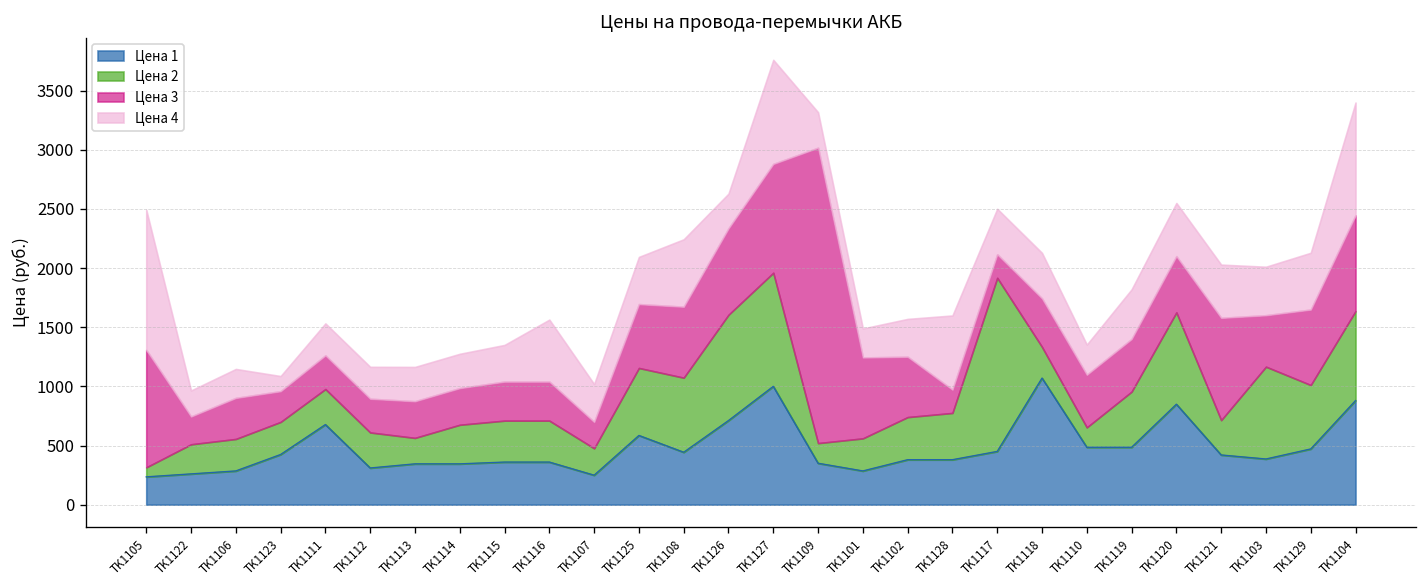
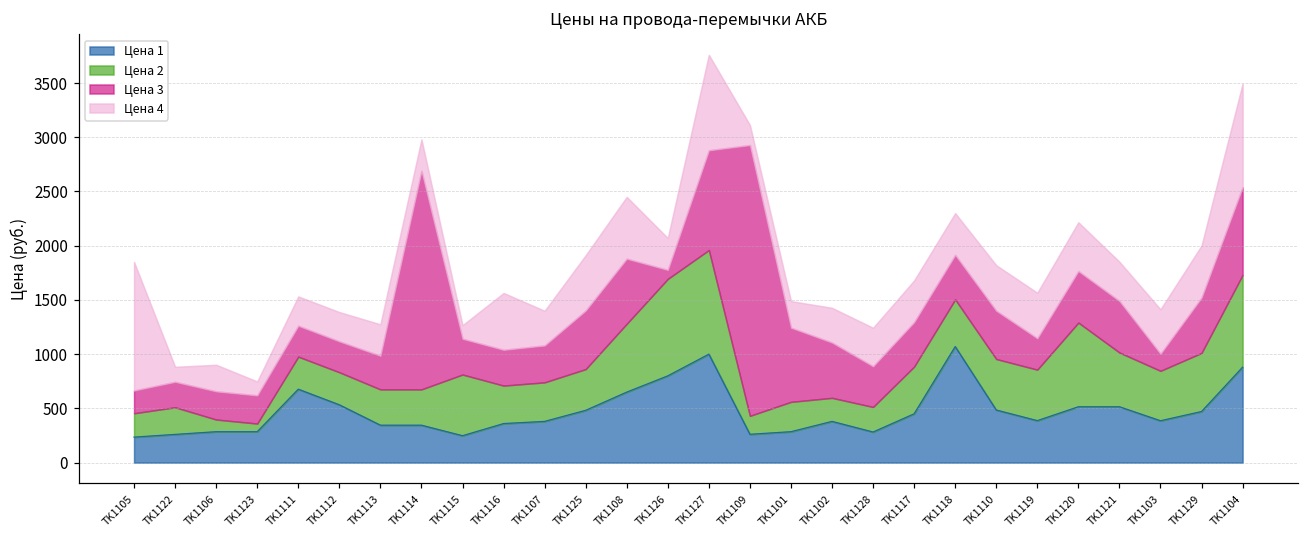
  {
    "Цена 1": {
      "TK1105": 200,
      "TK1122": 300,
      "TK1106": 300,
-     "TK1123": 400,
+     "TK1123": 300,
      "TK1111": 700,
-     "TK1112": 300,
+     "TK1112": 500,
      "TK1113": 300,
      "TK1114": 300,
-     "TK1115": 400,
+     "TK1115": 200,
      "TK1116": 400,
-     "TK1107": 200,
-     "TK1125": 600,
-     "TK1108": 400,
-     "TK1126": 700,
+     "TK1107": 400,
+     "TK1125": 500,
+     "TK1108": 700,
+     "TK1126": 800,
      "TK1127": 1000,
-     "TK1109": 400,
+     "TK1109": 300,
      "TK1101": 300,
      "TK1102": 400,
-     "TK1128": 400,
+     "TK1128": 300,
      "TK1117": 500,
      "TK1118": 1100,
      "TK1110": 500,
-     "TK1119": 500,
-     "TK1120": 800,
-     "TK1121": 400,
+     "TK1119": 400,
+     "TK1120": 500,
+     "TK1121": 500,
      "TK1103": 400,
      "TK1129": 500,
      "TK1104": 900
    },
    "Цена 2": {
-     "TK1105": 100,
+     "TK1105": 200,
      "TK1122": 300,
-     "TK1106": 300,
-     "TK1123": 300,
+     "TK1106": 100,
+     "TK1123": 100,
      "TK1111": 300,
      "TK1112": 300,
-     "TK1113": 200,
+     "TK1113": 300,
      "TK1114": 300,
-     "TK1115": 400,
+     "TK1115": 600,
      "TK1116": 400,
-     "TK1107": 200,
-     "TK1125": 600,
+     "TK1107": 400,
+     "TK1125": 400,
      "TK1108": 600,
      "TK1126": 900,
      "TK1127": 1000,
      "TK1109": 200,
      "TK1101": 300,
-     "TK1102": 400,
-     "TK1128": 400,
-     "TK1117": 1500,
-     "TK1118": 300,
-     "TK1110": 200,
+     "TK1102": 200,
+     "TK1128": 200,
+     "TK1117": 400,
+     "TK1118": 400,
+     "TK1110": 500,
      "TK1119": 500,
      "TK1120": 800,
-     "TK1121": 300,
-     "TK1103": 800,
+     "TK1121": 500,
+     "TK1103": 500,
      "TK1129": 500,
-     "TK1104": 800
+     "TK1104": 900
    },
    "Цена 3": {
-     "TK1105": 1000,
+     "TK1105": 200,
      "TK1122": 200,
-     "TK1106": 350,
+     "TK1106": 260,
      "TK1123": 300,
      "TK1111": 300,
      "TK1112": 300,
      "TK1113": 300,
-     "TK1114": 300,
+     "TK1114": 2000,
      "TK1115": 300,
      "TK1116": 300,
-     "TK1107": 200,
+     "TK1107": 300,
      "TK1125": 500,
      "TK1108": 600,
-     "TK1126": 700,
+     "TK1126": 100,
      "TK1127": 900,
      "TK1109": 2500,
      "TK1101": 700,
      "TK1102": 500,
-     "TK1128": 200,
-     "TK1117": 200,
+     "TK1128": 400,
+     "TK1117": 400,
      "TK1118": 400,
      "TK1110": 400,
-     "TK1119": 400,
+     "TK1119": 300,
      "TK1120": 500,
-     "TK1121": 900,
-     "TK1103": 400,
-     "TK1129": 600,
+     "TK1121": 500,
+     "TK1103": 200,
+     "TK1129": 500,
      "TK1104": 800
    },
    "Цена 4": {
      "TK1105": 1200,
-     "TK1122": 200,
+     "TK1122": 100,
      "TK1106": 200,
      "TK1123": 100,
      "TK1111": 300,
      "TK1112": 300,
      "TK1113": 300,
      "TK1114": 300,
-     "TK1115": 300,
+     "TK1115": 100,
      "TK1116": 500,
      "TK1107": 300,
-     "TK1125": 400,
+     "TK1125": 500,
      "TK1108": 600,
      "TK1126": 300,
      "TK1127": 900,
-     "TK1109": 300,
+     "TK1109": 200,
      "TK1101": 200,
      "TK1102": 300,
-     "TK1128": 600,
+     "TK1128": 400,
      "TK1117": 400,
      "TK1118": 400,
-     "TK1110": 300,
+     "TK1110": 400,
      "TK1119": 400,
      "TK1120": 500,
-     "TK1121": 500,
+     "TK1121": 400,
      "TK1103": 400,
      "TK1129": 500,
      "TK1104": 1000
    }
  }
